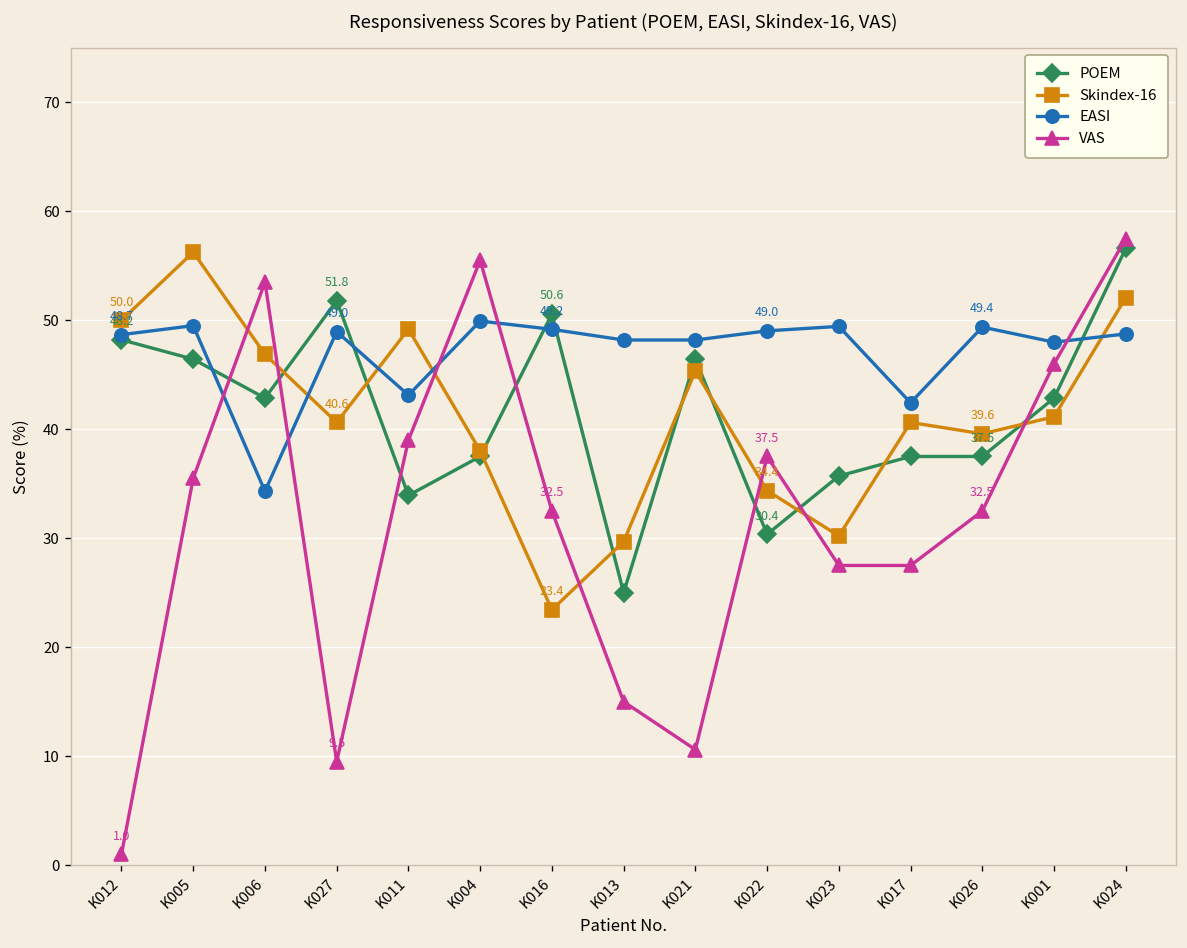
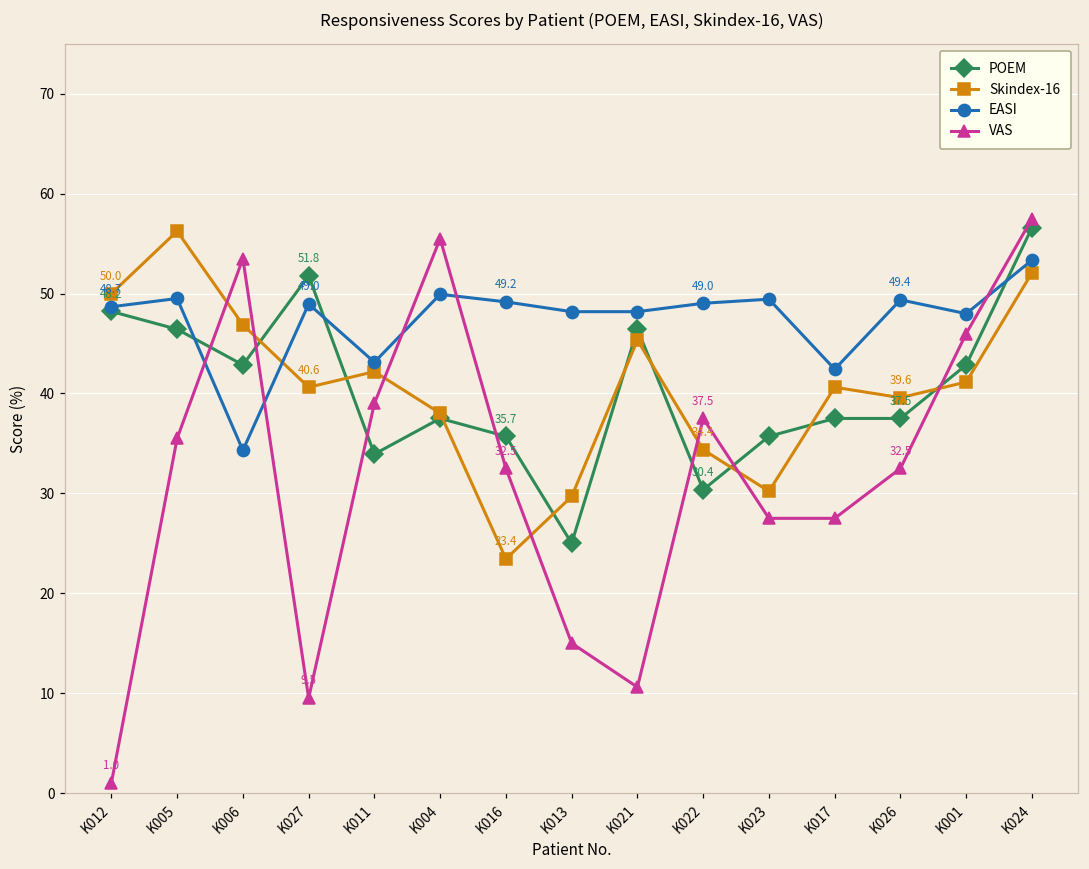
  {
    "POEM": {
      "K027": 51.8,
-     "K016": 50.6,
+     "K016": 35.7,
      "K022": 30.4
    },
    "Skindex-16": {
      "K005": 56,
      "K006": 47,
-     "K011": 49,
+     "K011": 42,
      "K004": 38,
      "K013": 30,
      "K021": 45,
      "K023": 30,
      "K017": 41,
      "K001": 41,
      "K024": 52
    },
    "EASI": {
      "K005": 50,
      "K006": 34,
      "K011": 43,
      "K004": 50,
      "K013": 48,
      "K021": 48,
      "K023": 49,
      "K017": 42,
      "K001": 48,
-     "K024": 49
+     "K024": 53
    },
    "VAS": {
      "K012": 1.0,
      "K027": 9.5,
      "K016": 32.5,
      "K022": 37.5,
      "K026": 32.5
    }
  }
